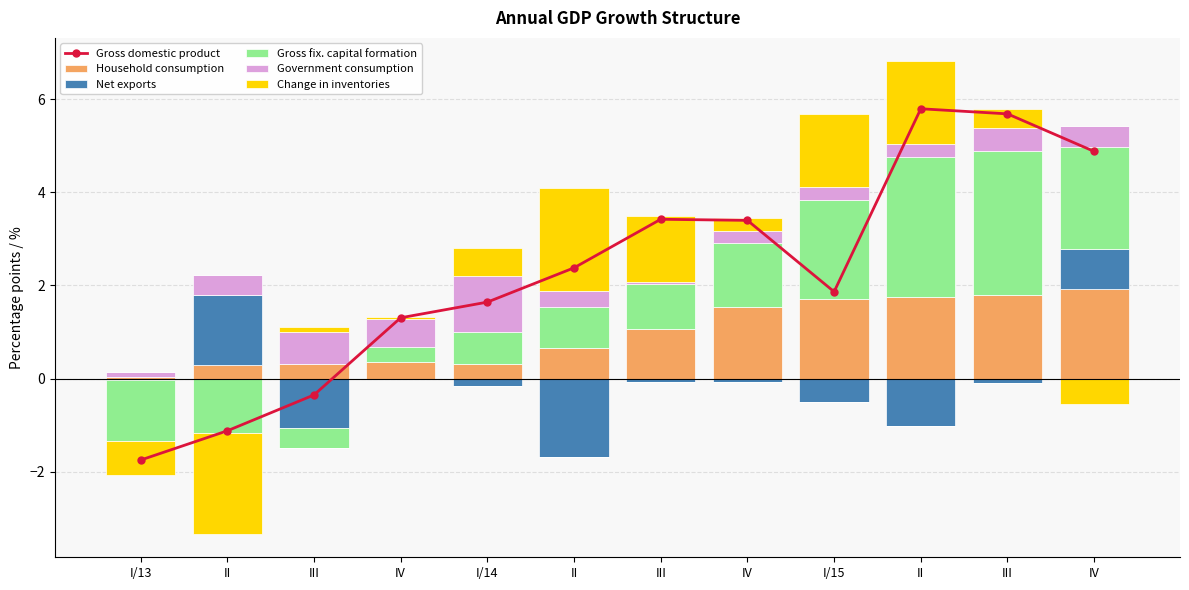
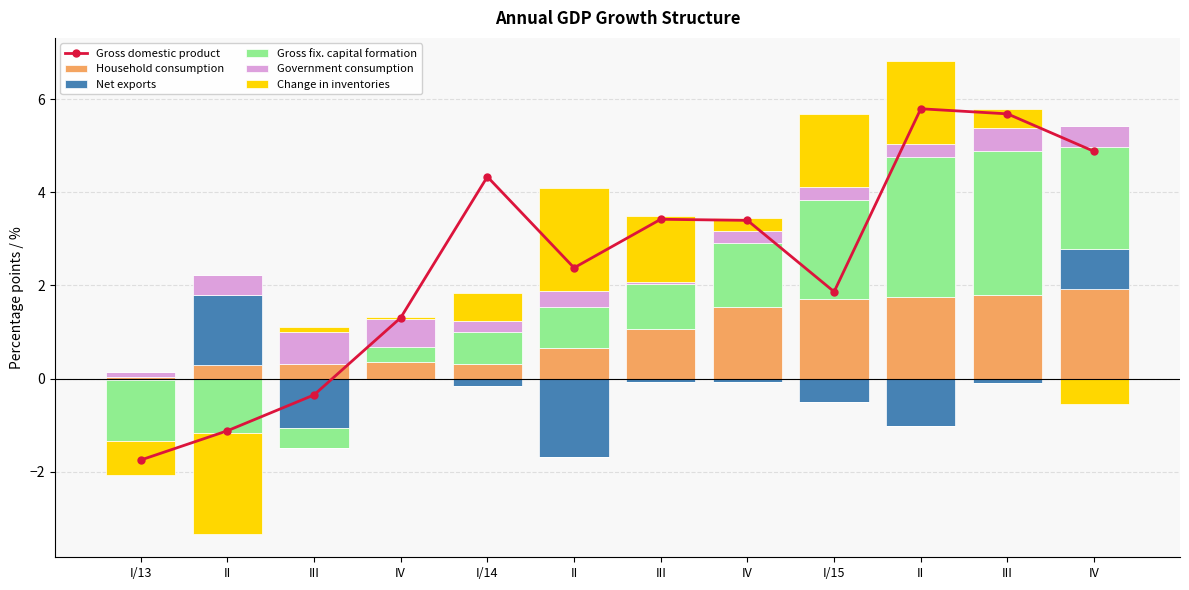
  {
    "Gross domestic product": {
      "I/13": -1.8,
-     "I/14": 1.6,
+     "I/14": 4.3,
      "I/15": 1.9
    },
    "Government consumption": {
      "I/13": 0.1,
-     "I/14": 1.2,
+     "I/14": 0.2,
      "I/15": 0.3
    }
  }
